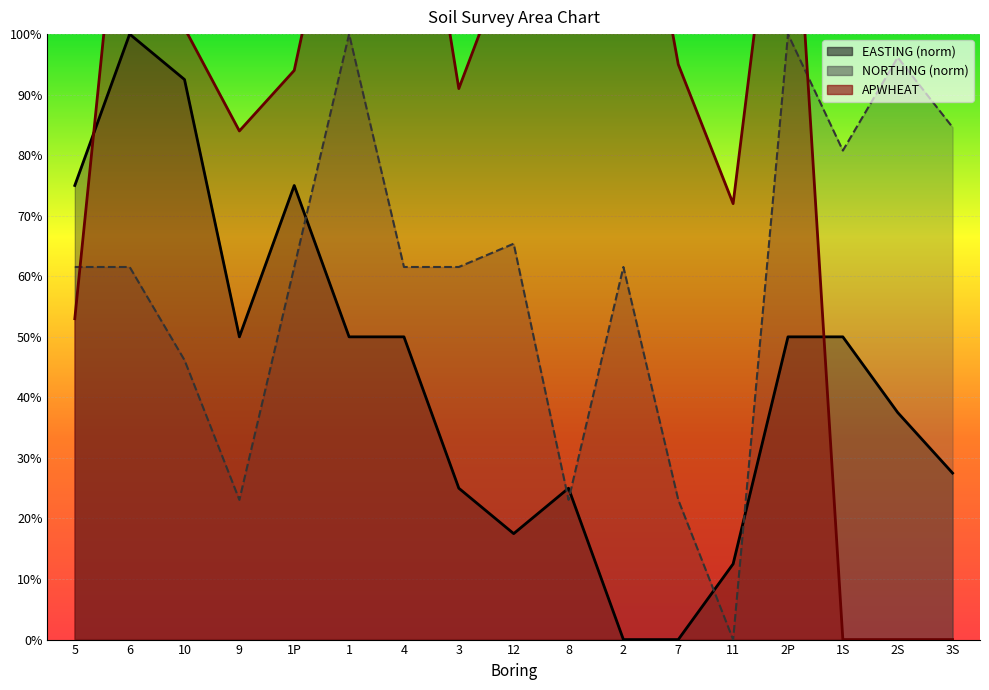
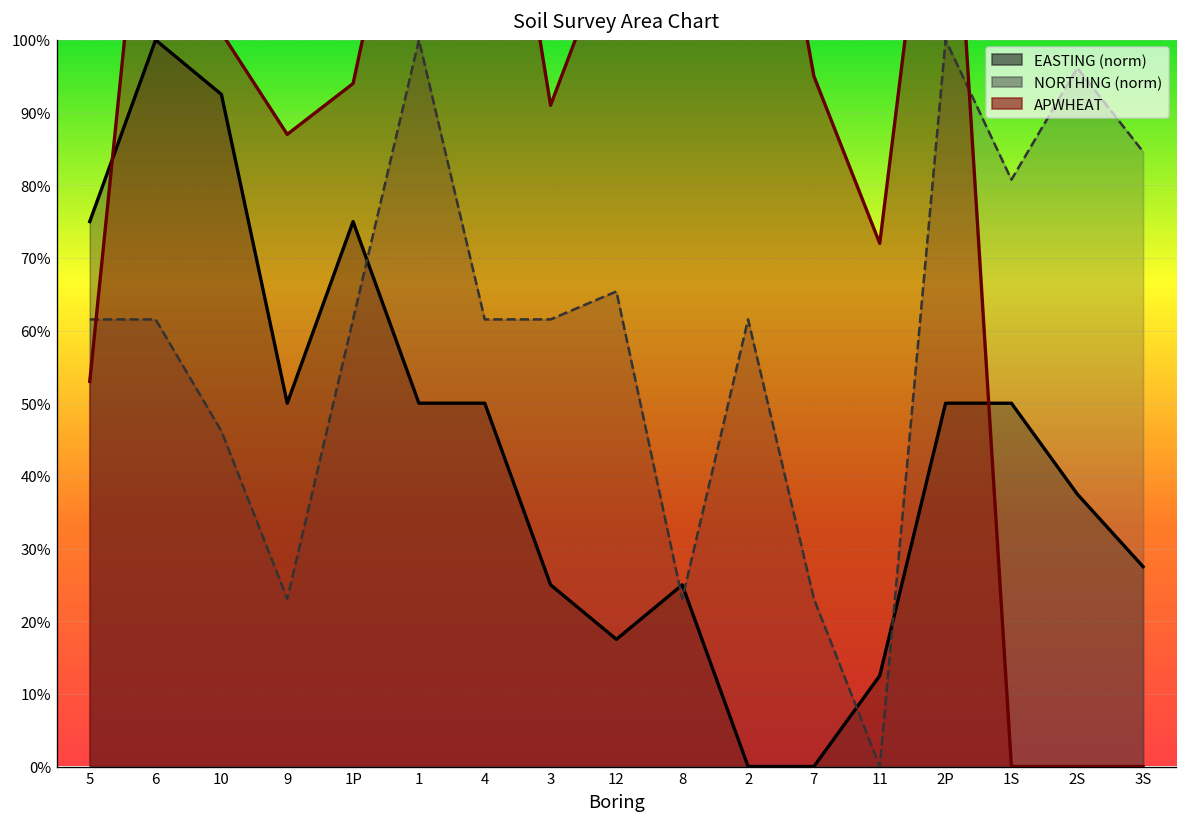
  {
    "APWHEAT": {
      "5": "53%",
-     "9": "84%",
+     "9": "87%",
      "1P": "94%",
      "3": "91%",
      "7": "95%",
      "11": "72%",
      "1S": "0%",
      "2S": "0%",
      "3S": "0%"
    }
  }
